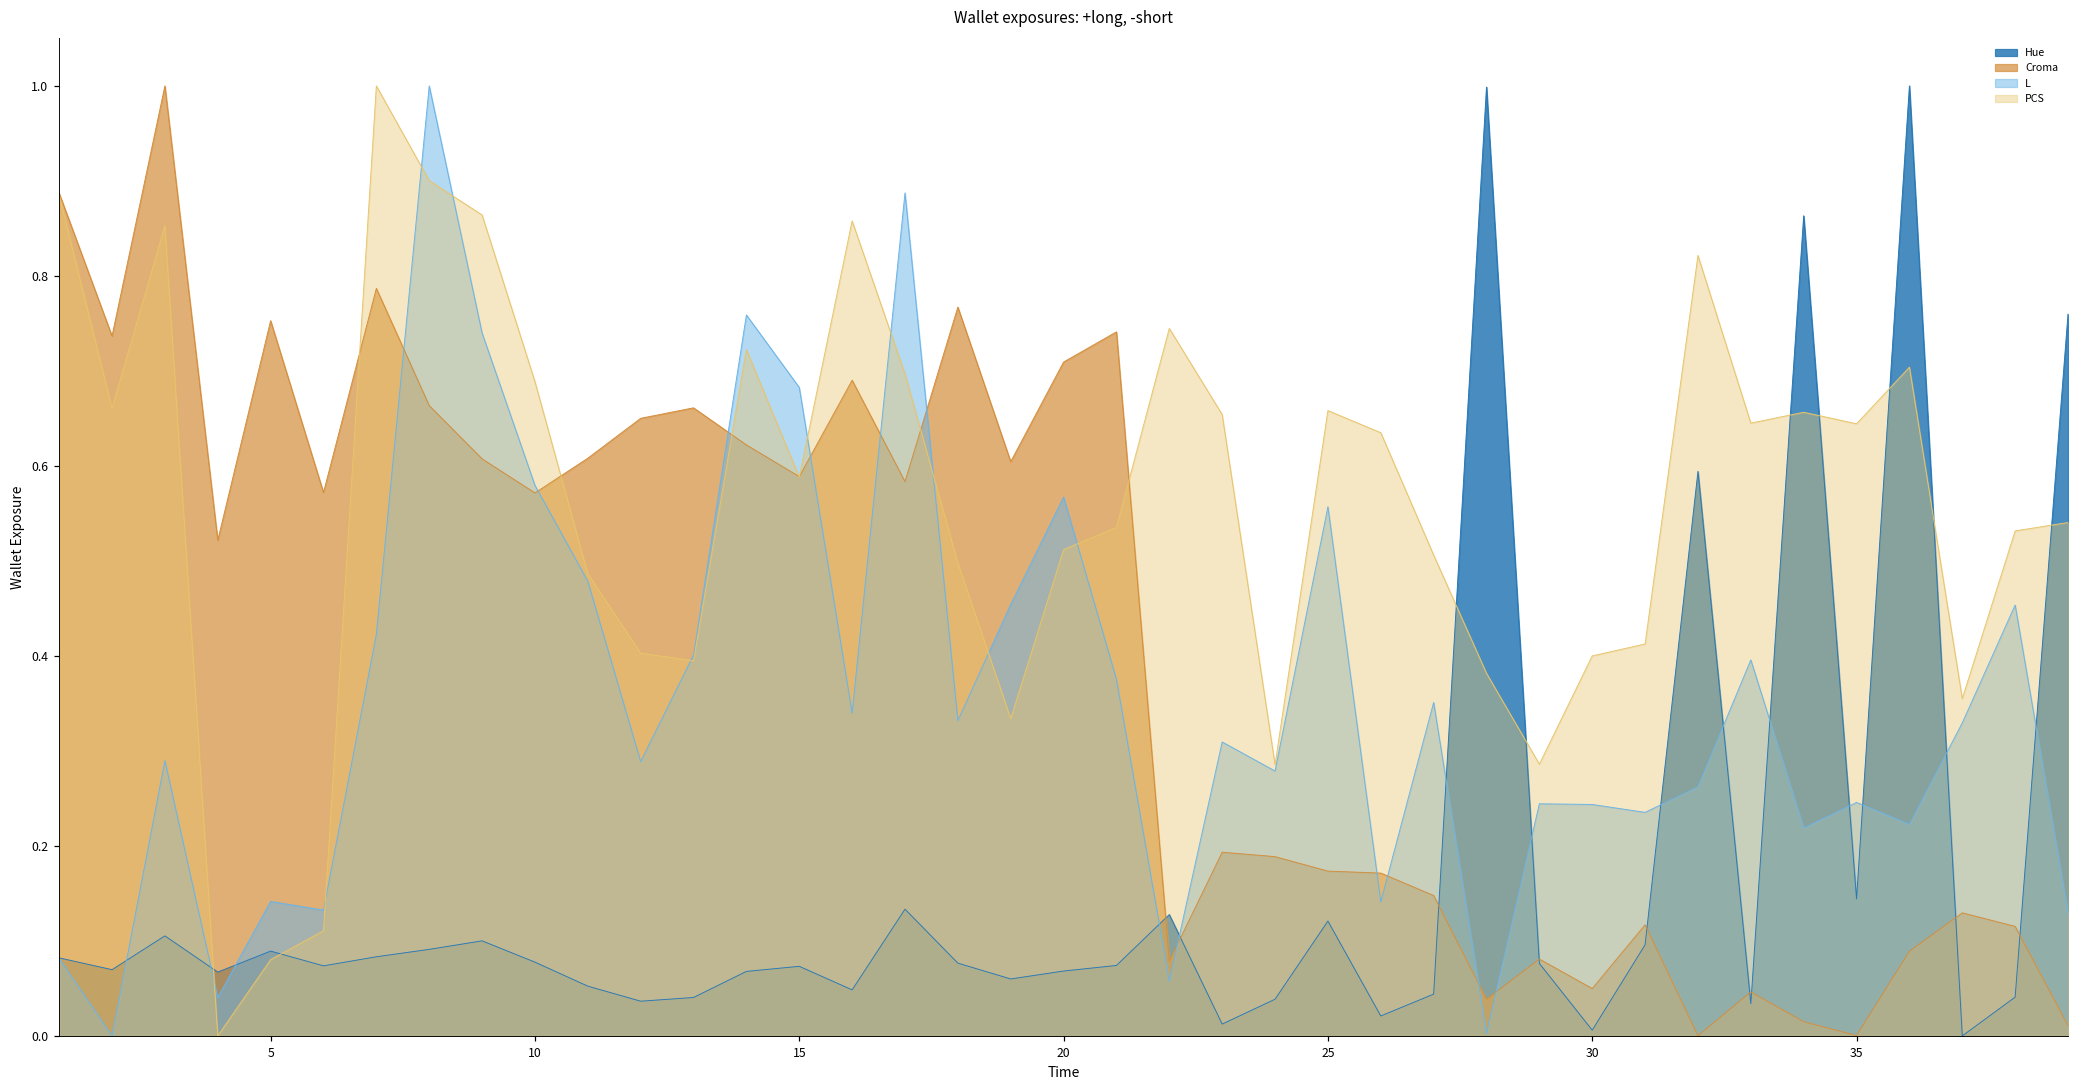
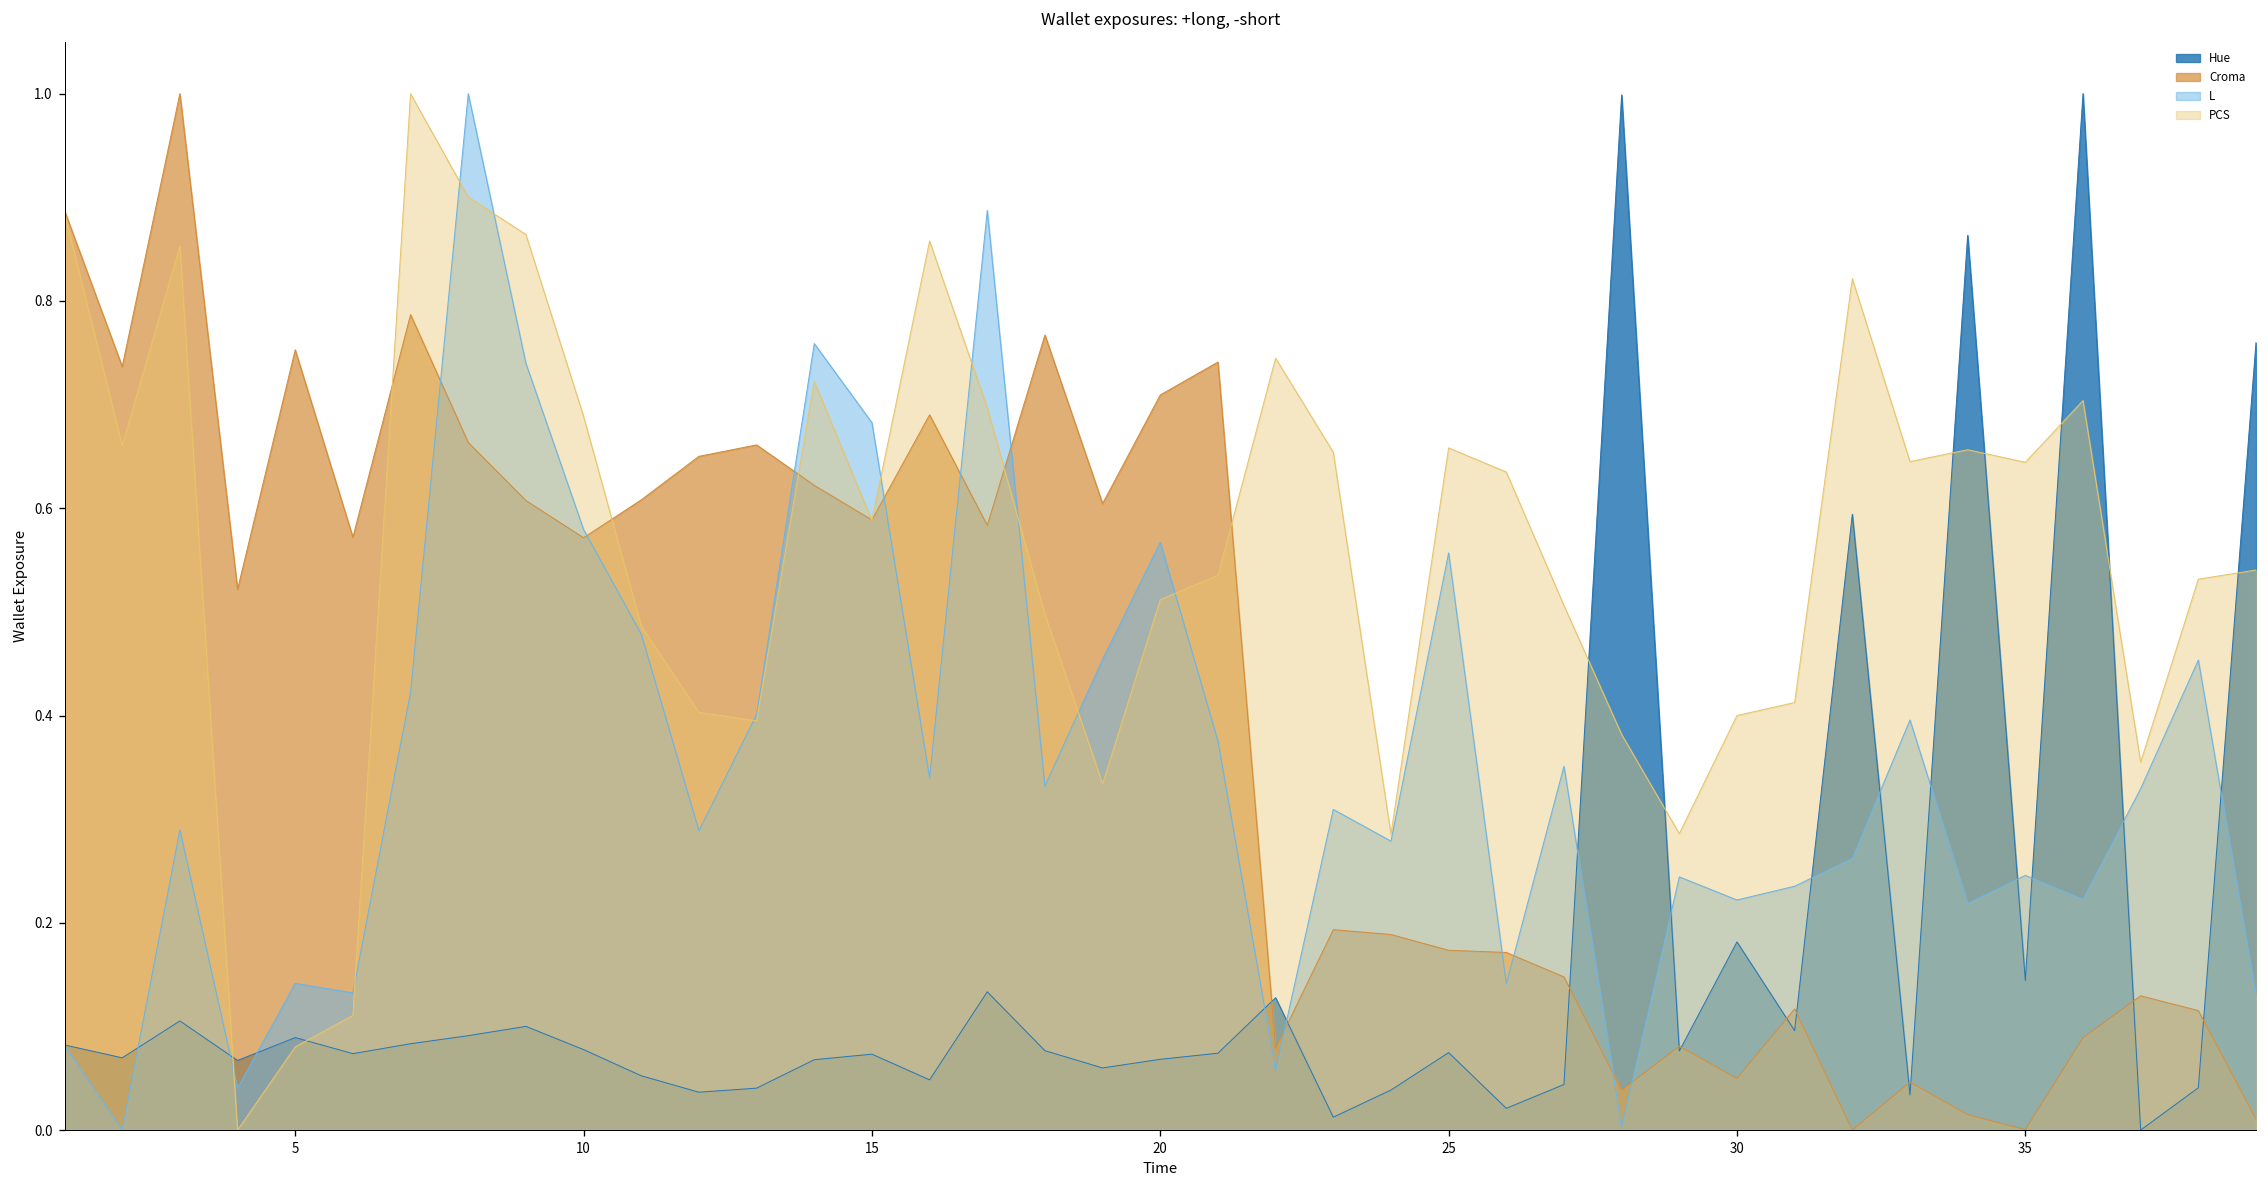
  {
    "Hue": {
      "5": 0.09,
      "10": 0.08,
      "15": 0.07,
      "20": 0.07,
-     "25": 0.12,
-     "30": 0.01,
+     "25": 0.07,
+     "30": 0.18,
      "35": 0.14
    },
    "Croma": {
      "5": 0.75,
      "10": 0.57,
      "20": 0.71,
      "25": 0.17,
      "30": 0.05,
      "35": 0.00
    },
    "L": {
      "5": 0.14,
      "10": 0.58,
      "15": 0.68,
      "20": 0.57,
      "25": 0.56,
-     "30": 0.24,
+     "30": 0.22,
      "35": 0.25
    },
    "PCS": {
      "5": 0.08,
      "10": 0.69,
      "20": 0.51,
      "25": 0.66,
      "30": 0.40,
      "35": 0.64
    }
  }
